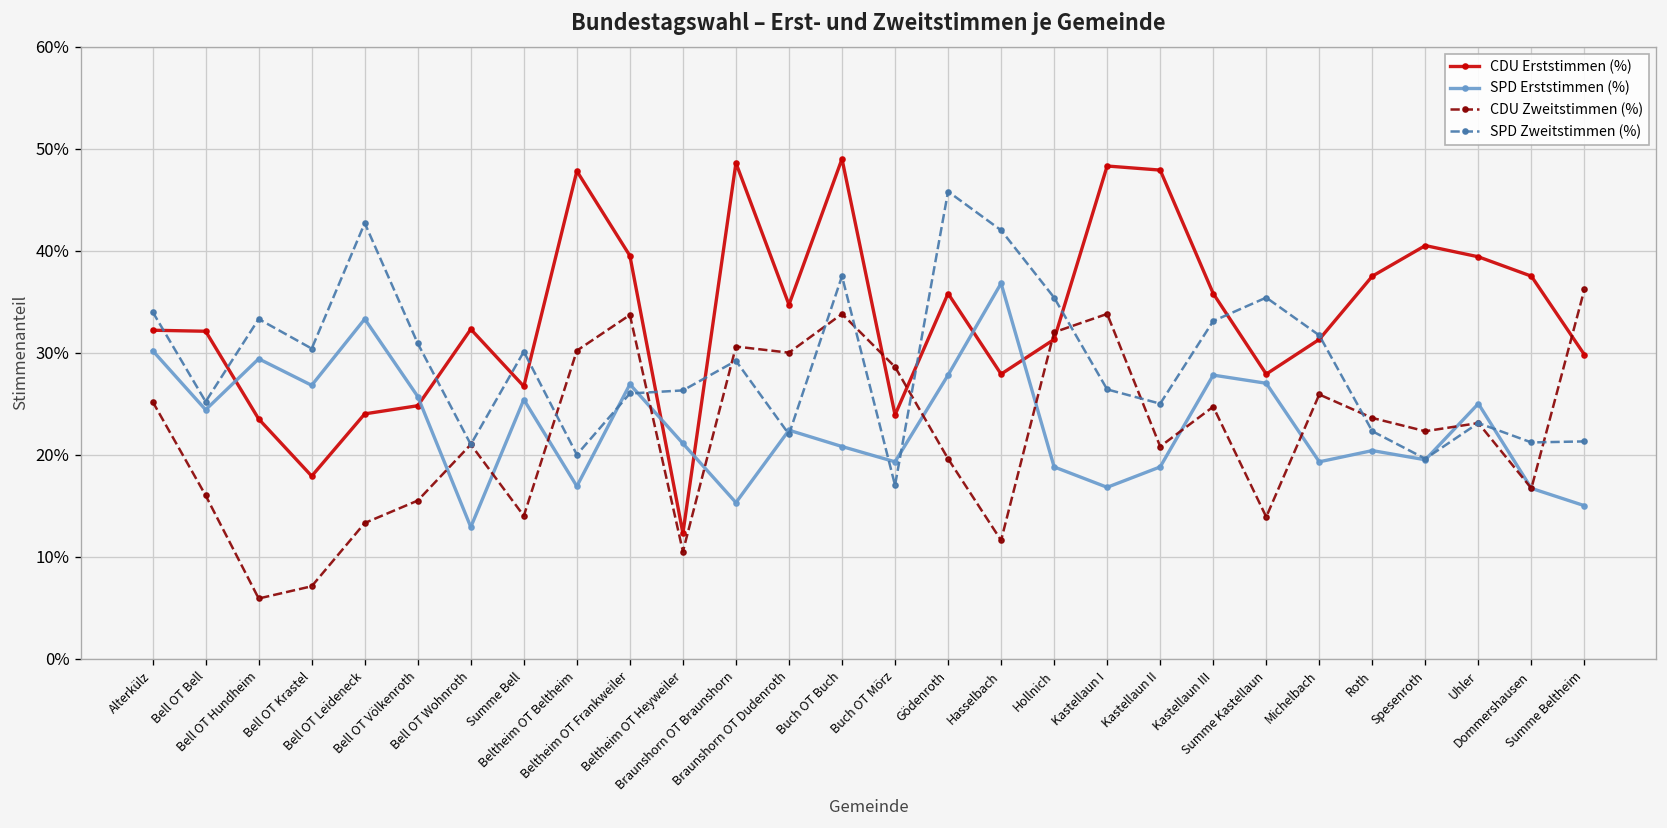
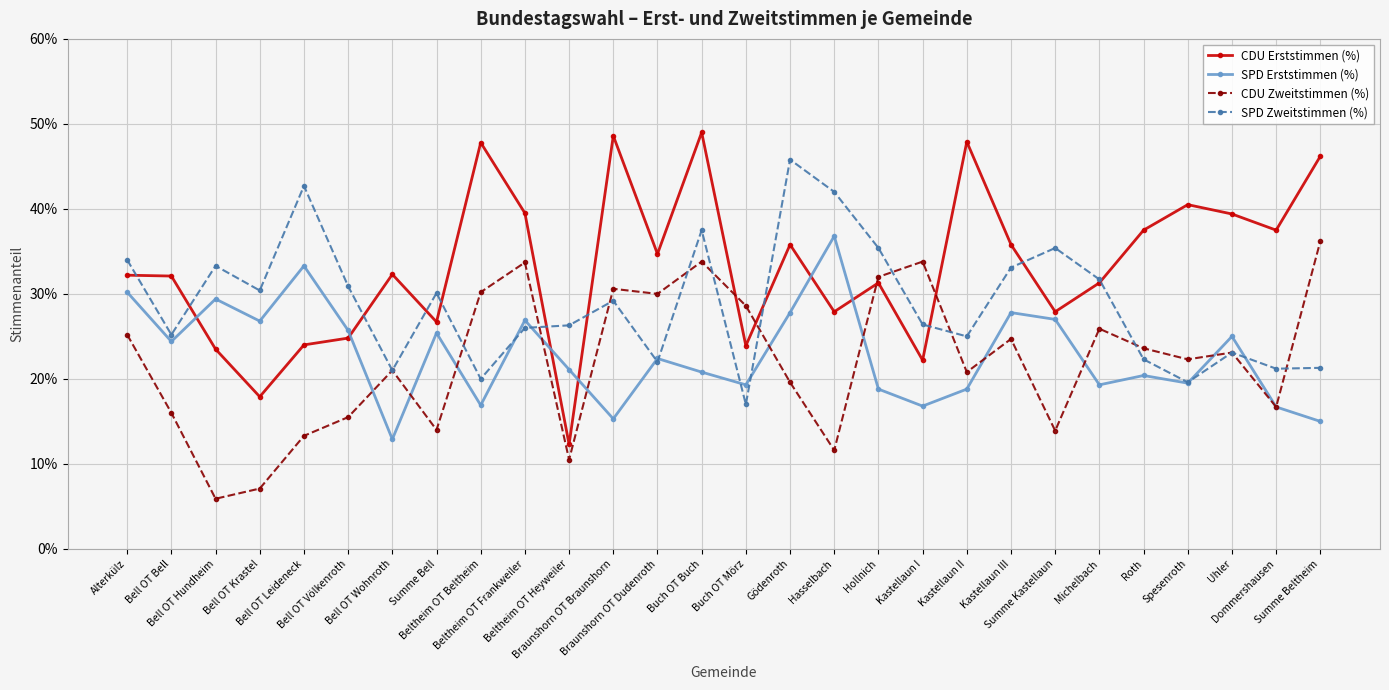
  {
    "CDU Erststimmen (%)": {
      "Alterkülz": "32%",
      "Bell OT Bell": "32%",
      "Bell OT Hundheim": "24%",
      "Bell OT Krastel": "18%",
      "Bell OT Leideneck": "24%",
      "Bell OT Völkenroth": "25%",
      "Bell OT Wohnroth": "32%",
      "Summe Bell": "27%",
      "Beltheim OT Beltheim": "48%",
      "Beltheim OT Frankweiler": "40%",
      "Beltheim OT Heyweiler": "12%",
      "Braunshorn OT Braunshorn": "49%",
      "Braunshorn OT Dudenroth": "35%",
      "Buch OT Buch": "49%",
      "Buch OT Mörz": "24%",
      "Gödenroth": "36%",
      "Hasselbach": "28%",
      "Hollnich": "31%",
-     "Kastellaun I": "48%",
+     "Kastellaun I": "22%",
      "Kastellaun II": "48%",
      "Kastellaun III": "36%",
      "Summe Kastellaun": "28%",
      "Michelbach": "31%",
      "Roth": "38%",
      "Spesenroth": "41%",
      "Uhler": "39%",
      "Dommershausen": "38%",
-     "Summe Beltheim": "30%"
+     "Summe Beltheim": "46%"
    },
    "CDU Zweitstimmen (%)": {
      "Alterkülz": "25%",
      "Bell OT Bell": "16%",
      "Bell OT Hundheim": "6%",
      "Bell OT Krastel": "7%",
      "Bell OT Leideneck": "13%",
      "Bell OT Völkenroth": "16%",
      "Summe Bell": "14%",
      "Beltheim OT Beltheim": "30%",
      "Beltheim OT Frankweiler": "34%",
      "Beltheim OT Heyweiler": "11%",
      "Braunshorn OT Braunshorn": "31%",
      "Braunshorn OT Dudenroth": "30%",
      "Buch OT Buch": "34%",
      "Buch OT Mörz": "29%",
      "Gödenroth": "20%",
      "Hasselbach": "12%",
      "Hollnich": "32%",
      "Kastellaun I": "34%",
      "Kastellaun II": "21%",
      "Kastellaun III": "25%",
      "Summe Kastellaun": "14%",
      "Michelbach": "26%",
      "Roth": "24%",
      "Spesenroth": "22%",
      "Summe Beltheim": "36%"
    }
  }
